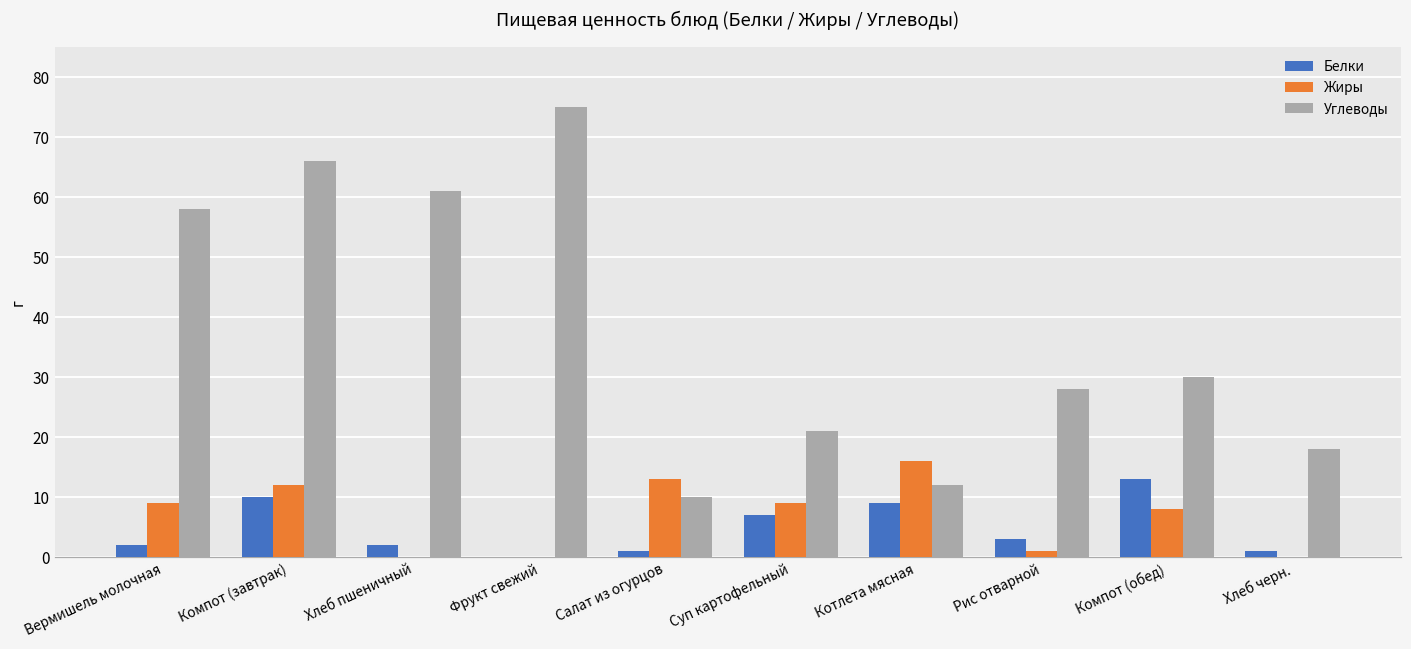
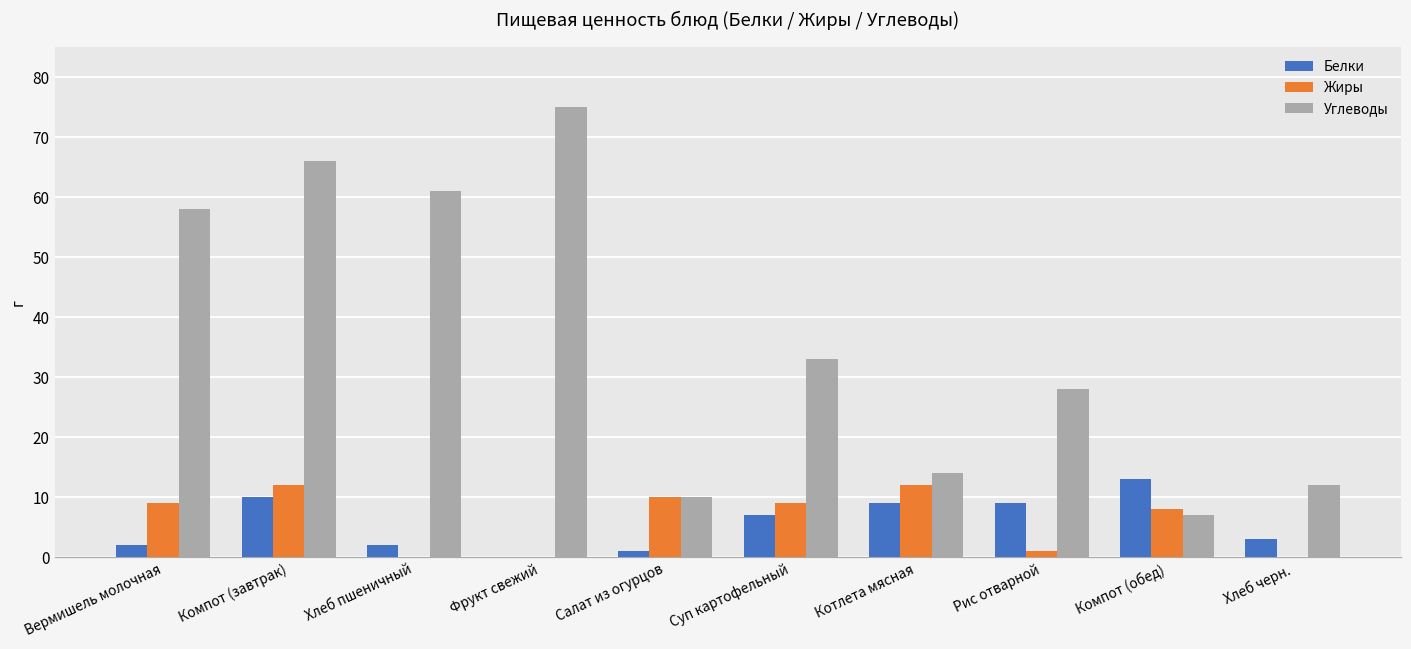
  {
    "Белки": {
      "Вермишель молочная": 2,
      "Компот (завтрак)": 10,
      "Хлеб пшеничный": 2,
      "Фрукт свежий": 0,
      "Салат из огурцов": 1,
      "Суп картофельный": 7,
      "Котлета мясная": 9,
-     "Рис отварной": 3,
+     "Рис отварной": 9,
      "Компот (обед)": 13,
-     "Хлеб черн.": 1
+     "Хлеб черн.": 3
    },
    "Жиры": {
      "Вермишель молочная": 9,
      "Компот (завтрак)": 12,
      "Хлеб пшеничный": 0,
      "Фрукт свежий": 0,
-     "Салат из огурцов": 13,
+     "Салат из огурцов": 10,
      "Суп картофельный": 9,
-     "Котлета мясная": 16,
+     "Котлета мясная": 12,
      "Рис отварной": 1,
      "Компот (обед)": 8,
      "Хлеб черн.": 0
    },
    "Углеводы": {
      "Вермишель молочная": 58,
      "Компот (завтрак)": 66,
      "Хлеб пшеничный": 61,
      "Фрукт свежий": 75,
      "Салат из огурцов": 10,
-     "Суп картофельный": 21,
-     "Котлета мясная": 12,
+     "Суп картофельный": 33,
+     "Котлета мясная": 14,
      "Рис отварной": 28,
-     "Компот (обед)": 30,
-     "Хлеб черн.": 18
+     "Компот (обед)": 7,
+     "Хлеб черн.": 12
    }
  }
